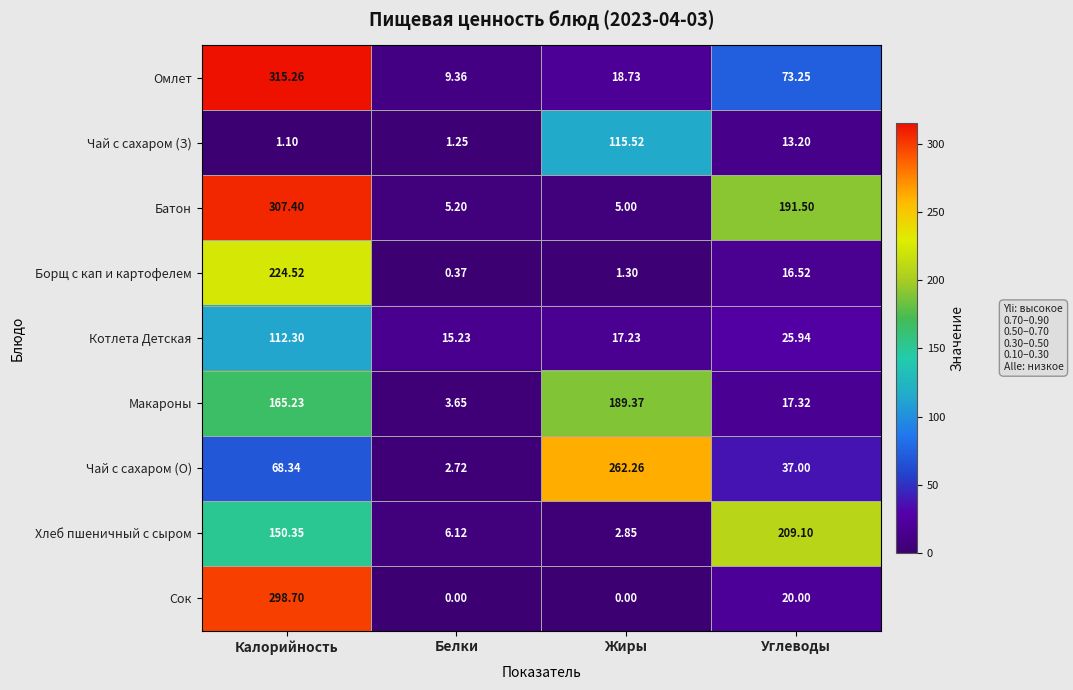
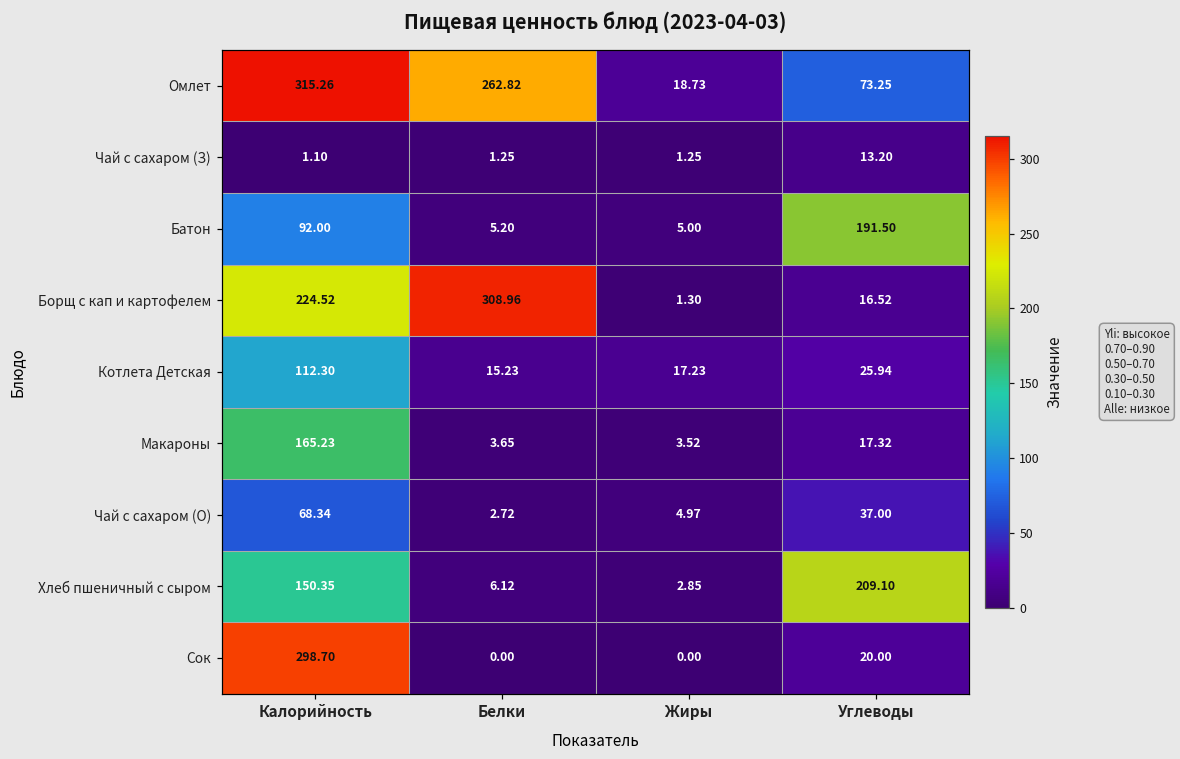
  {
    "Омлет": {
      "Калорийность": 315.26,
-     "Белки": 9.36,
+     "Белки": 262.82,
      "Жиры": 18.73,
      "Углеводы": 73.25
    },
    "Чай с сахаром (З)": {
      "Калорийность": 1.10,
      "Белки": 1.25,
-     "Жиры": 115.52,
+     "Жиры": 1.25,
      "Углеводы": 13.20
    },
    "Батон": {
-     "Калорийность": 307.40,
+     "Калорийность": 92.00,
      "Белки": 5.20,
      "Жиры": 5.00,
      "Углеводы": 191.50
    },
    "Борщ с кап и картофелем": {
      "Калорийность": 224.52,
-     "Белки": 0.37,
+     "Белки": 308.96,
      "Жиры": 1.30,
      "Углеводы": 16.52
    },
    "Котлета Детская": {
      "Калорийность": 112.30,
      "Белки": 15.23,
      "Жиры": 17.23,
      "Углеводы": 25.94
    },
    "Макароны": {
      "Калорийность": 165.23,
      "Белки": 3.65,
-     "Жиры": 189.37,
+     "Жиры": 3.52,
      "Углеводы": 17.32
    },
    "Чай с сахаром (О)": {
      "Калорийность": 68.34,
      "Белки": 2.72,
-     "Жиры": 262.26,
+     "Жиры": 4.97,
      "Углеводы": 37.00
    },
    "Хлеб пшеничный с сыром": {
      "Калорийность": 150.35,
      "Белки": 6.12,
      "Жиры": 2.85,
      "Углеводы": 209.10
    },
    "Сок": {
      "Калорийность": 298.70,
      "Белки": 0.00,
      "Жиры": 0.00,
      "Углеводы": 20.00
    }
  }
